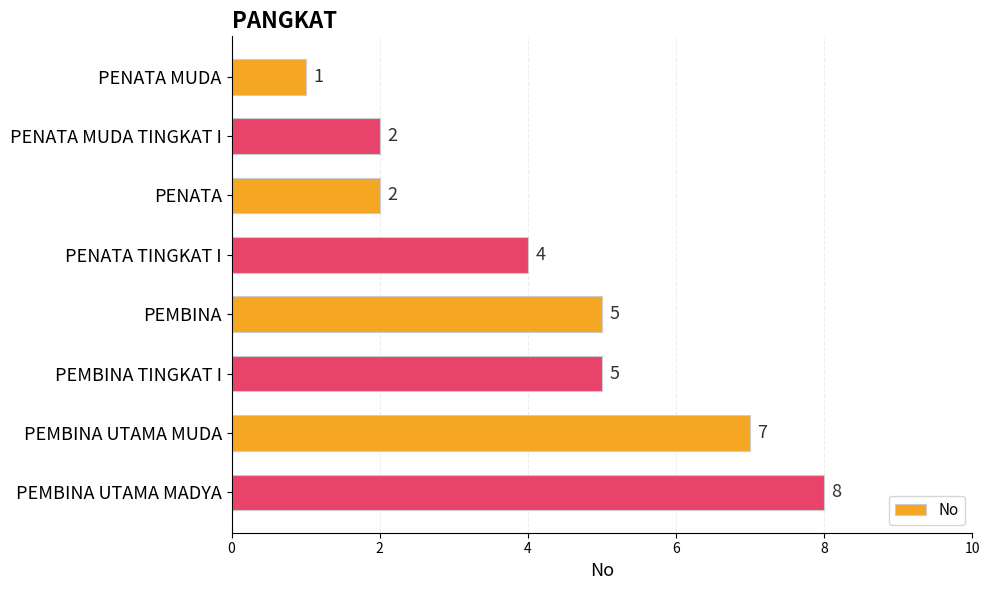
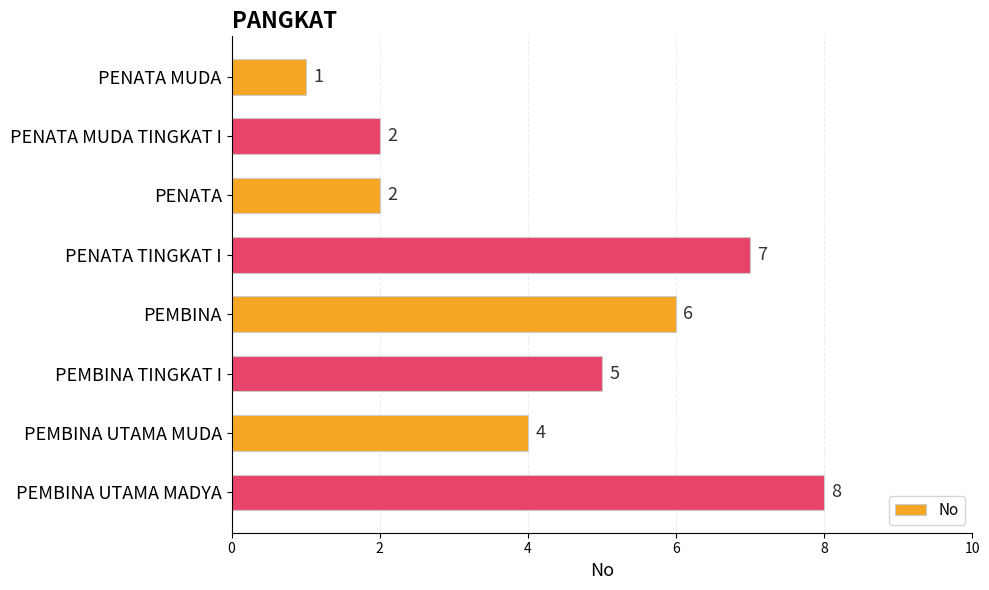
  {
    "PENATA MUDA": 1,
    "PENATA MUDA TINGKAT I": 2,
    "PENATA": 2,
-   "PENATA TINGKAT I": 4,
-   "PEMBINA": 5,
+   "PENATA TINGKAT I": 7,
+   "PEMBINA": 6,
    "PEMBINA TINGKAT I": 5,
-   "PEMBINA UTAMA MUDA": 7,
+   "PEMBINA UTAMA MUDA": 4,
    "PEMBINA UTAMA MADYA": 8
  }
